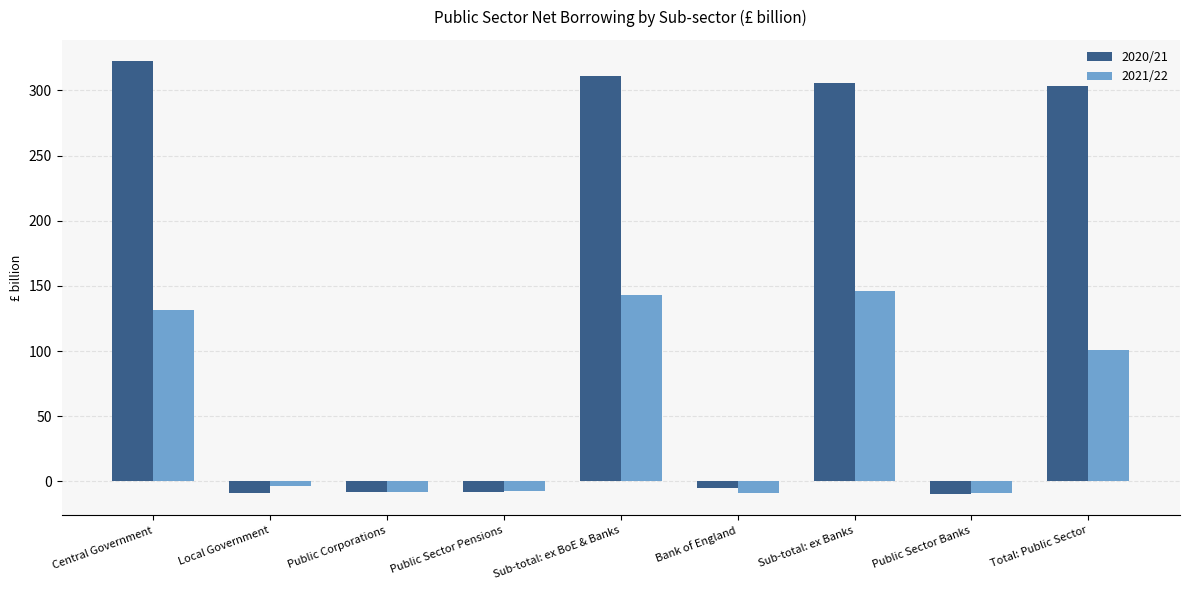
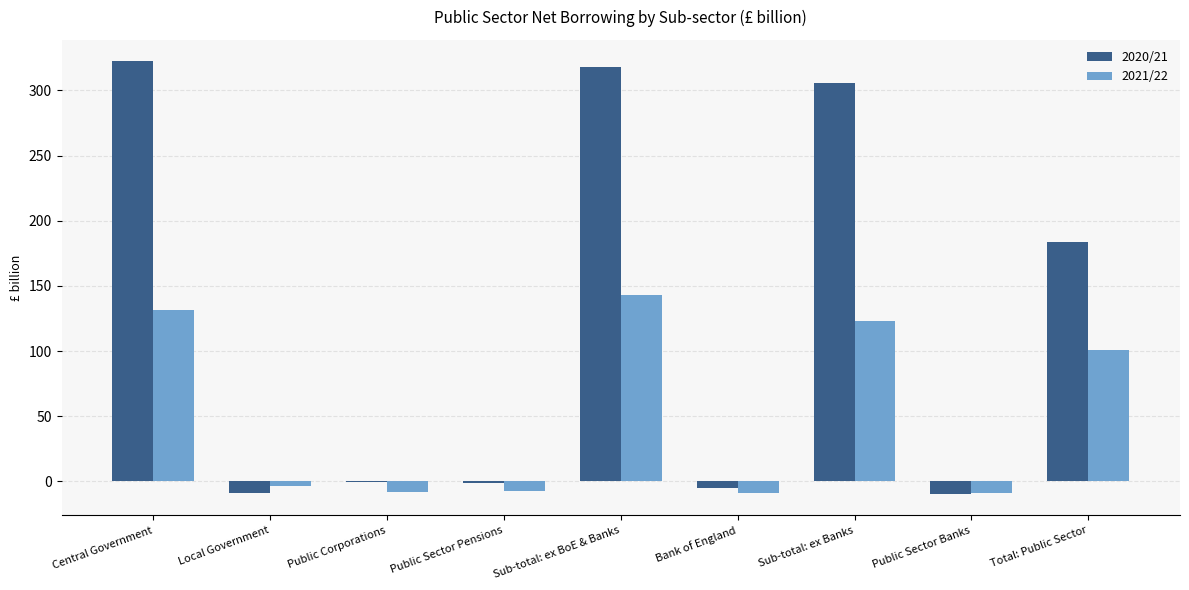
  {
    "2020/21": {
      "Central Government": 322,
      "Local Government": -9,
-     "Public Corporations": -8,
-     "Public Sector Pensions": -8,
-     "Sub-total: ex BoE & Banks": 311,
+     "Public Corporations": -1,
+     "Public Sector Pensions": -1,
+     "Sub-total: ex BoE & Banks": 318,
      "Bank of England": -5,
      "Sub-total: ex Banks": 306,
      "Public Sector Banks": -10,
-     "Total: Public Sector": 303
+     "Total: Public Sector": 184
    },
    "2021/22": {
      "Central Government": 132,
      "Local Government": -4,
      "Public Corporations": -8,
      "Public Sector Pensions": -7,
      "Sub-total: ex BoE & Banks": 143,
      "Bank of England": -9,
-     "Sub-total: ex Banks": 146,
+     "Sub-total: ex Banks": 123,
      "Public Sector Banks": -9,
      "Total: Public Sector": 101
    }
  }
